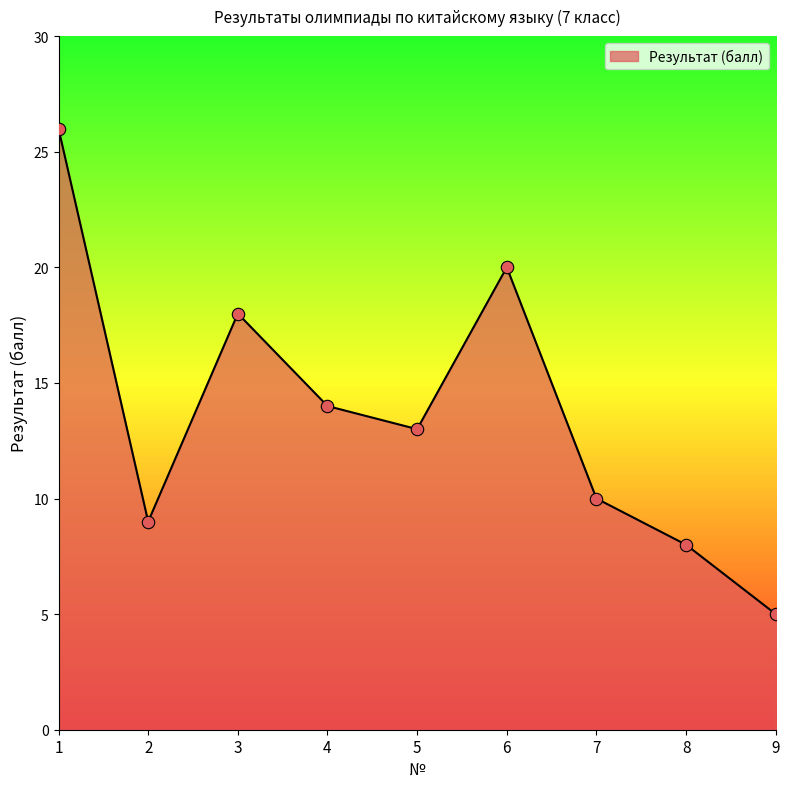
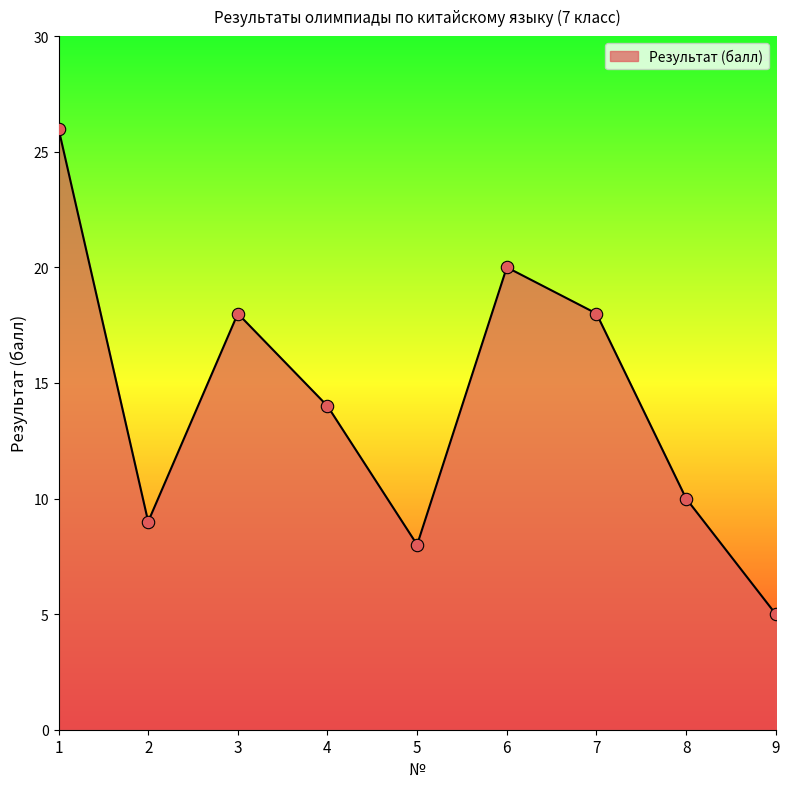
  {
    "1": 26,
    "2": 9,
    "3": 18,
    "4": 14,
-   "5": 13,
+   "5": 8,
    "6": 20,
-   "7": 10,
-   "8": 8,
+   "7": 18,
+   "8": 10,
    "9": 5
  }
